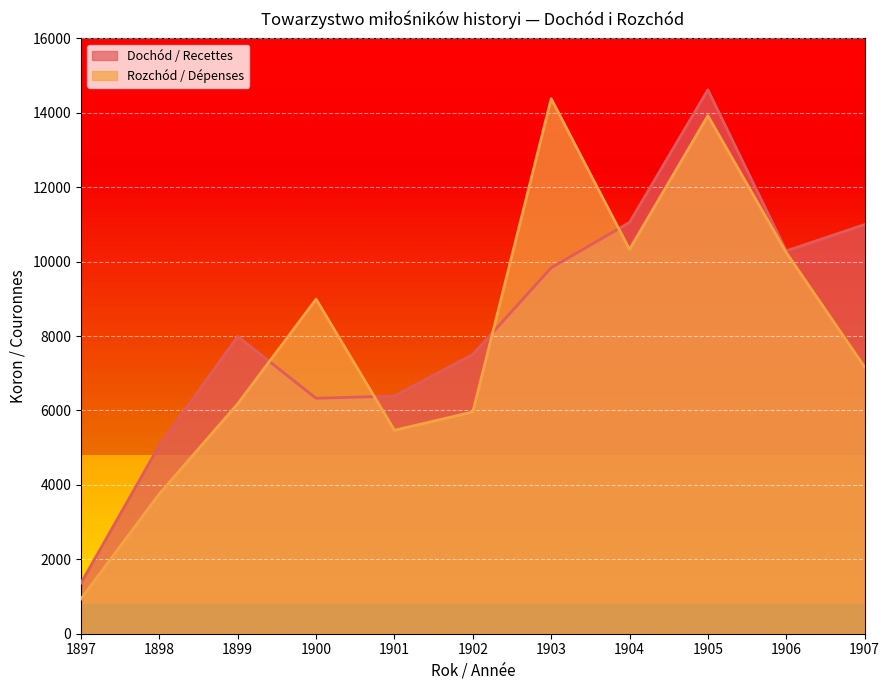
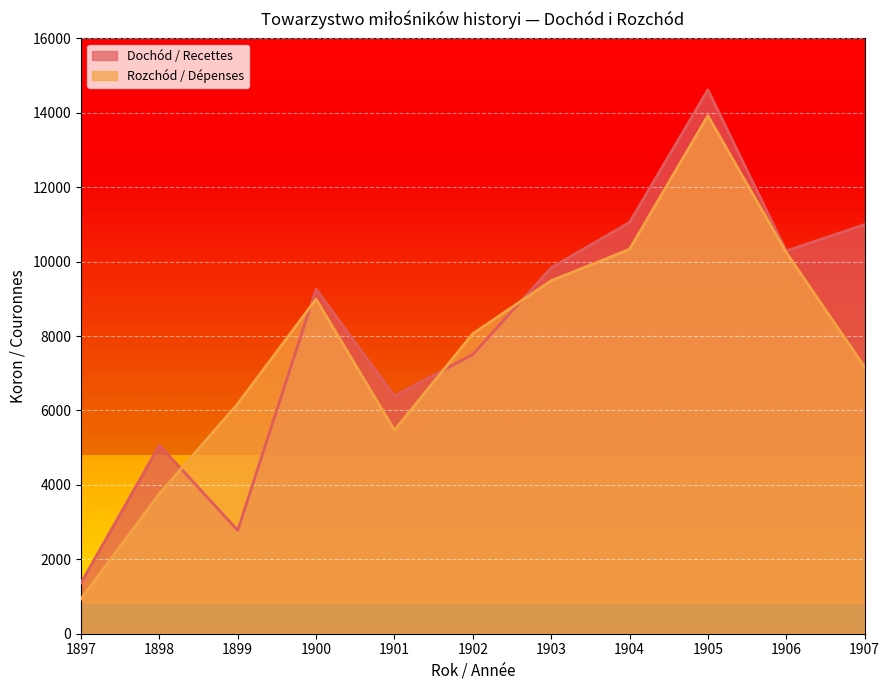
  {
    "Dochód / Recettes": {
      "1897": 1400,
      "1898": 5100,
-     "1899": 8000,
-     "1900": 6300,
+     "1899": 2800,
+     "1900": 9300,
      "1901": 6400,
      "1902": 7500,
      "1903": 9800,
      "1904": 11100,
      "1905": 14600,
      "1907": 11000
    },
    "Rozchód / Dépenses": {
      "1897": 900,
      "1898": 3800,
      "1899": 6200,
      "1900": 9000,
      "1901": 5500,
-     "1902": 6000,
-     "1903": 14400,
+     "1902": 8100,
+     "1903": 9500,
      "1904": 10300,
      "1905": 13900,
      "1907": 7200
    }
  }
